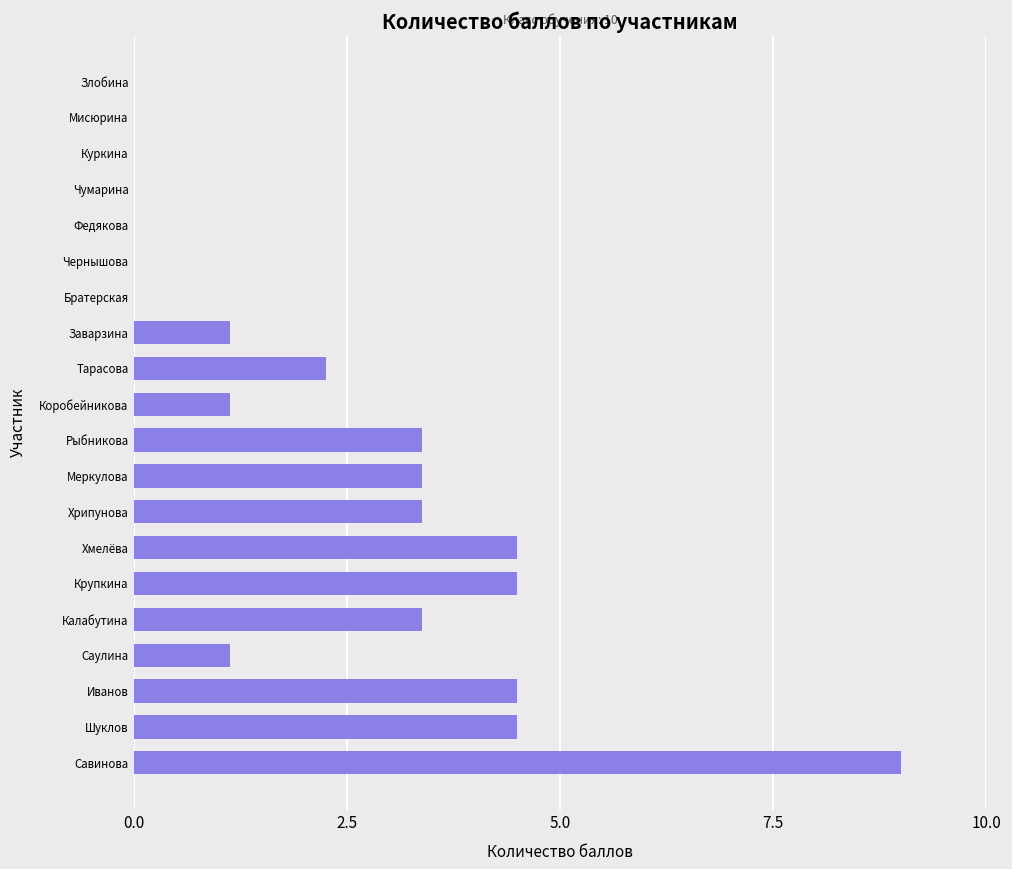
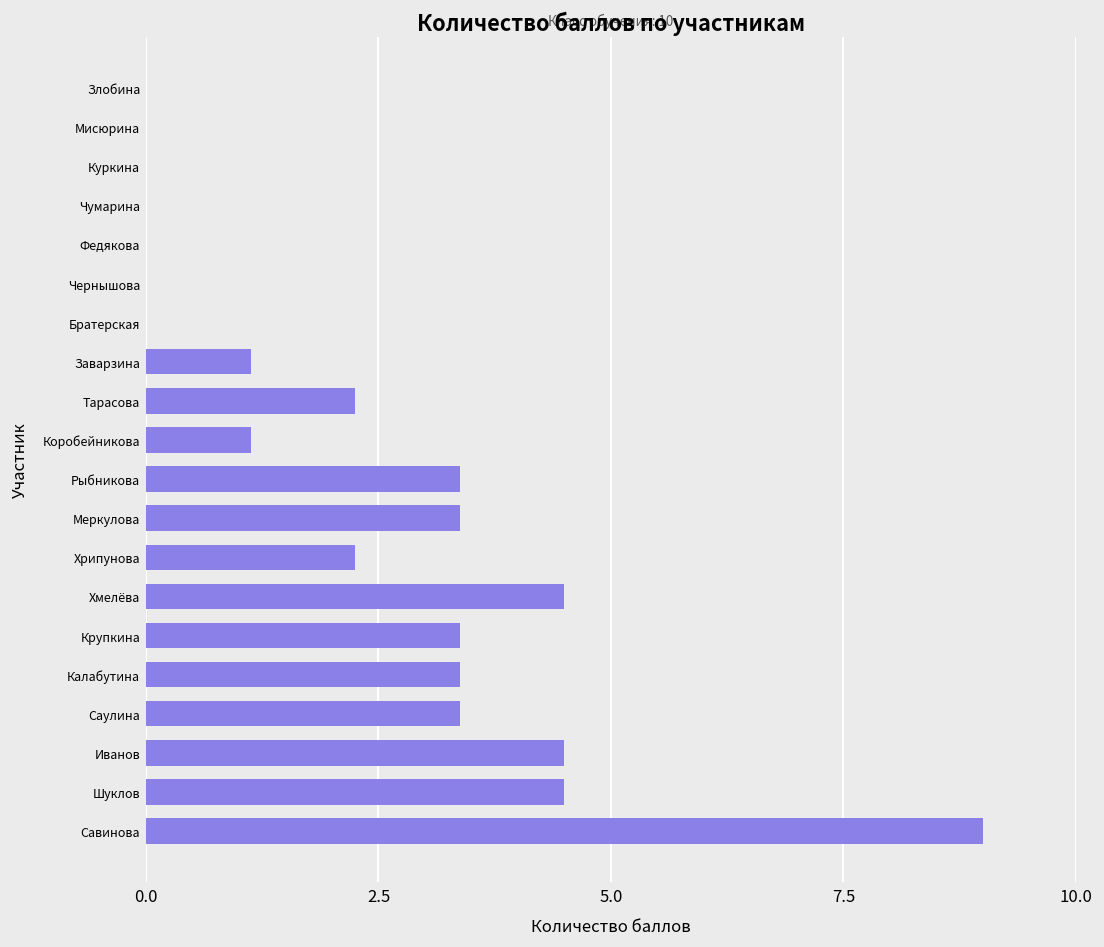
  {
    "Злобина": 0.0,
    "Мисюрина": 0.0,
    "Куркина": 0.0,
    "Чумарина": 0.0,
    "Федякова": 0.0,
    "Чернышова": 0.0,
    "Братерская": 0.0,
    "Заварзина": 1.1,
    "Тарасова": 2.3,
    "Коробейникова": 1.1,
    "Рыбникова": 3.4,
    "Меркулова": 3.4,
-   "Хрипунова": 3.4,
+   "Хрипунова": 2.3,
    "Хмелёва": 4.5,
-   "Крупкина": 4.5,
+   "Крупкина": 3.4,
    "Калабутина": 3.4,
-   "Саулина": 1.1,
+   "Саулина": 3.4,
    "Иванов": 4.5,
    "Шуклов": 4.5,
    "Савинова": 9.0
  }
